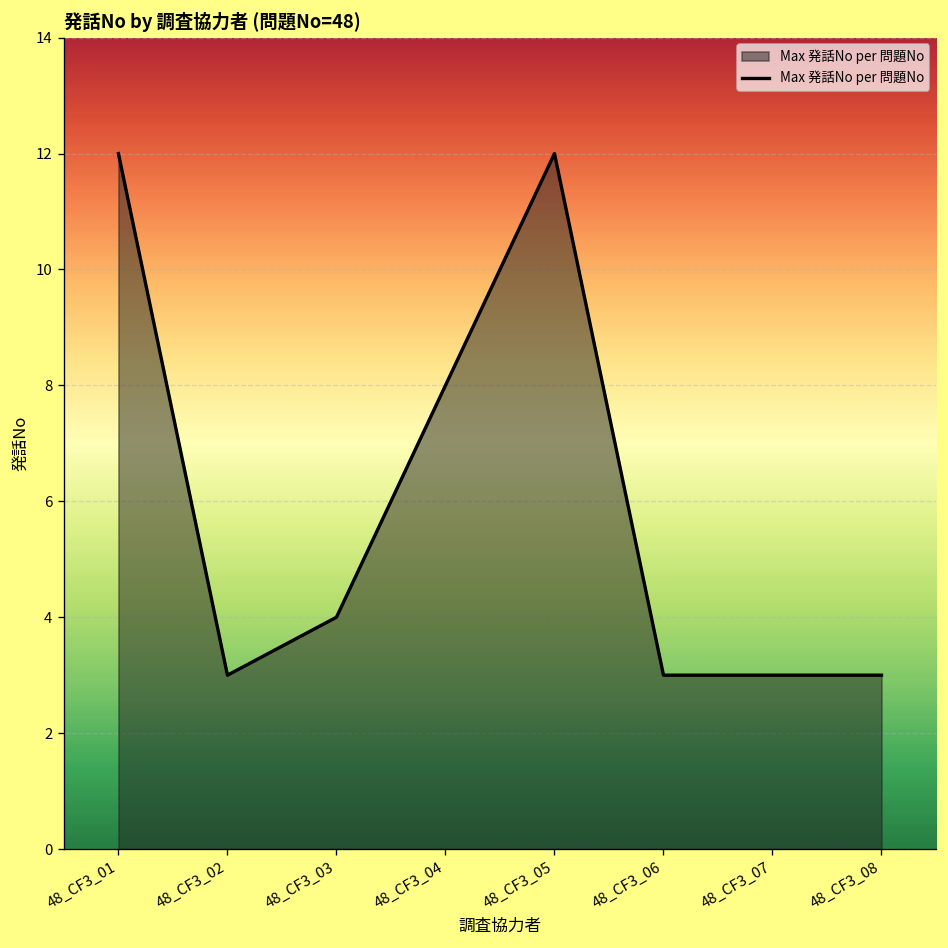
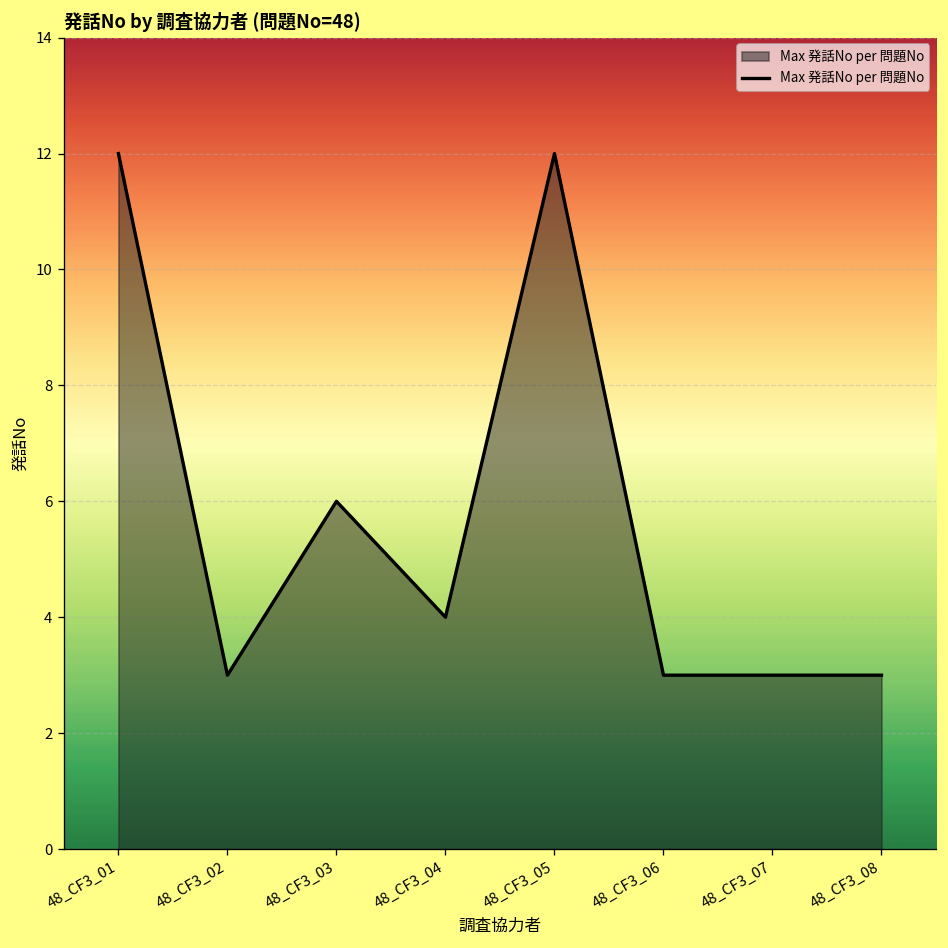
  {
    "48_CF3_01": 12,
    "48_CF3_02": 3,
-   "48_CF3_03": 4,
-   "48_CF3_04": 8,
+   "48_CF3_03": 6,
+   "48_CF3_04": 4,
    "48_CF3_05": 12,
    "48_CF3_06": 3,
    "48_CF3_07": 3,
    "48_CF3_08": 3
  }
